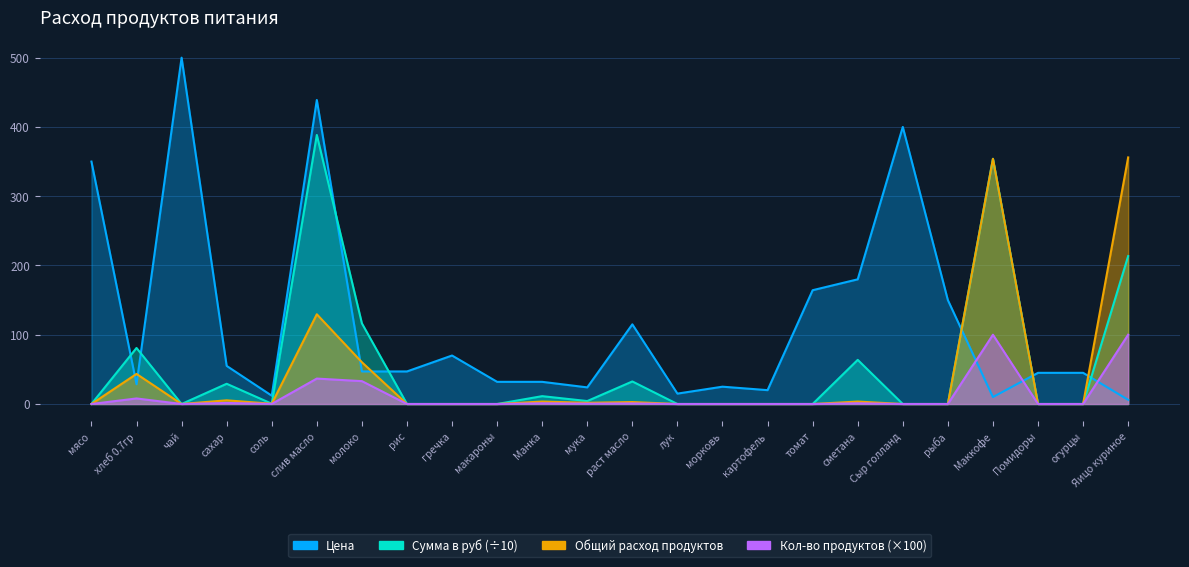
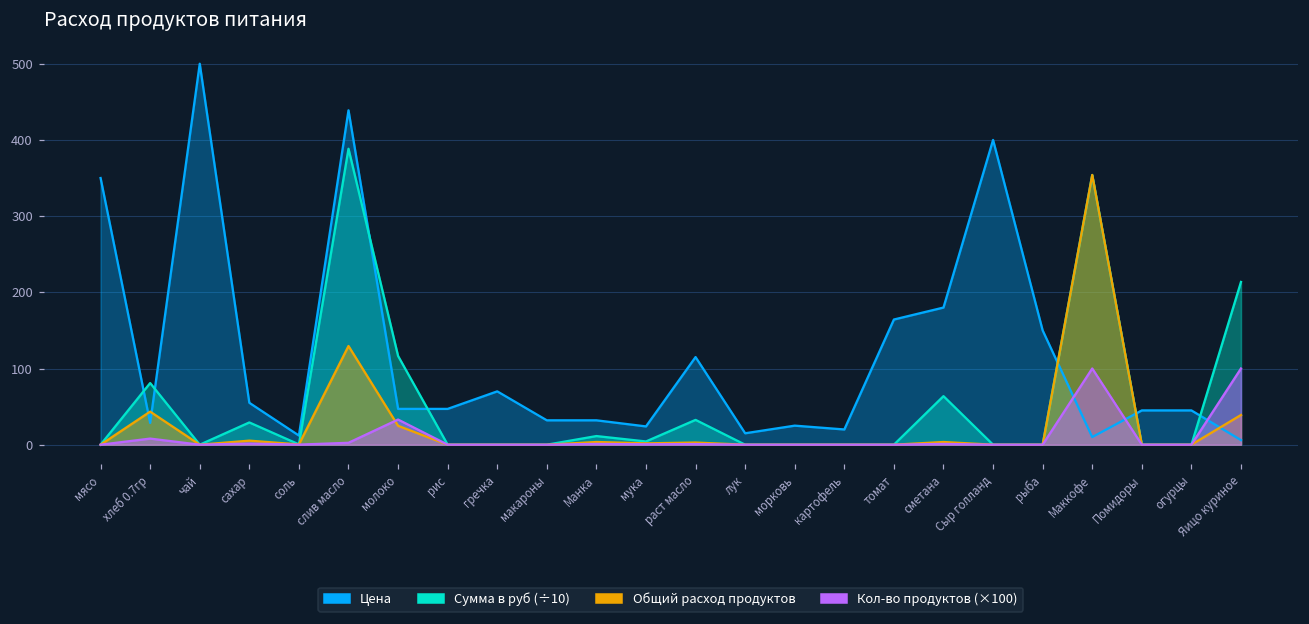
  {
    "Общий расход продуктов": {
      "хлеб 0.7гр": 40,
      "сахар": 10,
      "слив масло": 130,
-     "молоко": 60,
-     "Яицо куриное": 360
+     "молоко": 20,
+     "Яицо куриное": 40
    },
    "Кол-во продуктов (×100)": {
      "хлеб 0.7гр": 10,
      "сахар": 0,
-     "слив масло": 40,
+     "слив масло": 0,
      "молоко": 30,
      "Маккофе": 100,
      "Яицо куриное": 100
    }
  }
